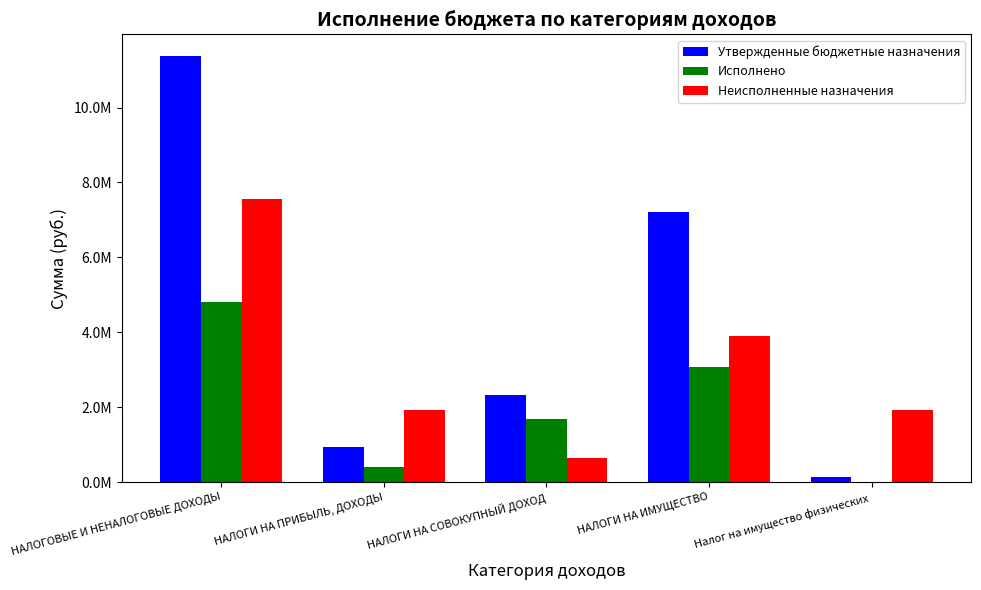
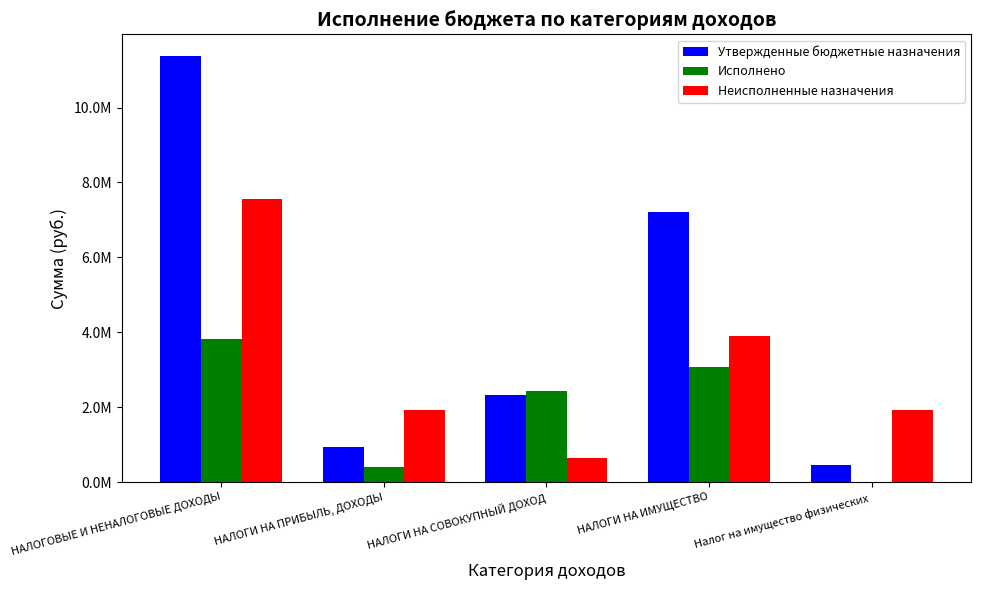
  {
    "Утвержденные бюджетные назначения": {
      "НАЛОГОВЫЕ И НЕНАЛОГОВЫЕ ДОХОДЫ": 11400000,
      "НАЛОГИ НА ПРИБЫЛЬ, ДОХОДЫ": 900000,
      "НАЛОГИ НА СОВОКУПНЫЙ ДОХОД": 2300000,
      "НАЛОГИ НА ИМУЩЕСТВО": 7200000,
-     "Налог на имущество физических": 100000
+     "Налог на имущество физических": 500000
    },
    "Исполнено": {
-     "НАЛОГОВЫЕ И НЕНАЛОГОВЫЕ ДОХОДЫ": 4800000,
+     "НАЛОГОВЫЕ И НЕНАЛОГОВЫЕ ДОХОДЫ": 3800000,
      "НАЛОГИ НА ПРИБЫЛЬ, ДОХОДЫ": 400000,
-     "НАЛОГИ НА СОВОКУПНЫЙ ДОХОД": 1700000,
+     "НАЛОГИ НА СОВОКУПНЫЙ ДОХОД": 2400000,
      "НАЛОГИ НА ИМУЩЕСТВО": 3100000
    },
    "Неисполненные назначения": {
      "НАЛОГОВЫЕ И НЕНАЛОГОВЫЕ ДОХОДЫ": 7600000,
      "НАЛОГИ НА ПРИБЫЛЬ, ДОХОДЫ": 1900000,
      "НАЛОГИ НА СОВОКУПНЫЙ ДОХОД": 700000,
      "НАЛОГИ НА ИМУЩЕСТВО": 3900000,
      "Налог на имущество физических": 1900000
    }
  }
